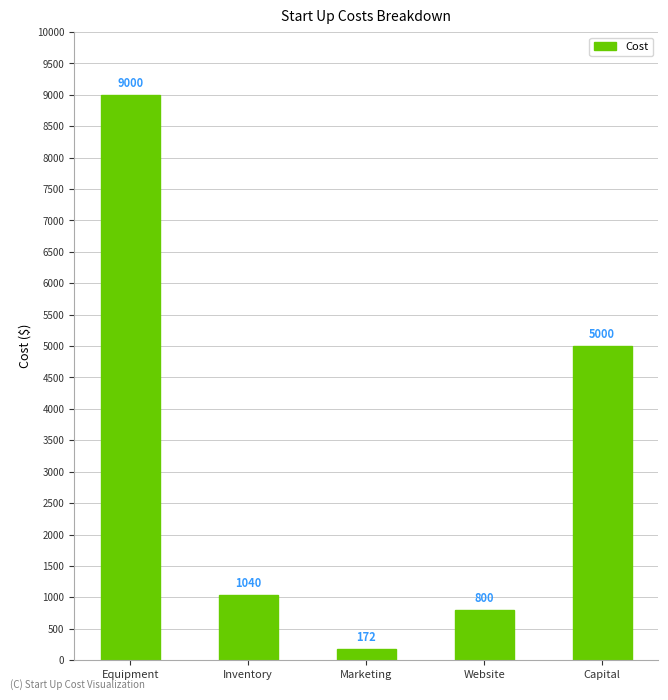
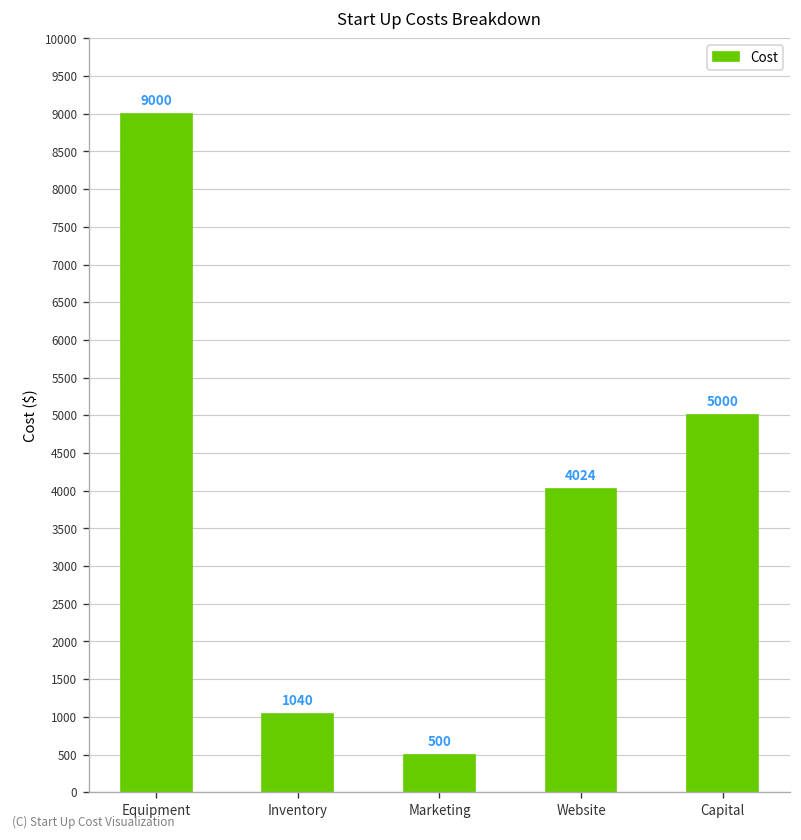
  {
    "Equipment": 9000,
    "Inventory": 1040,
-   "Marketing": 172,
-   "Website": 800,
+   "Marketing": 500,
+   "Website": 4024,
    "Capital": 5000
  }
